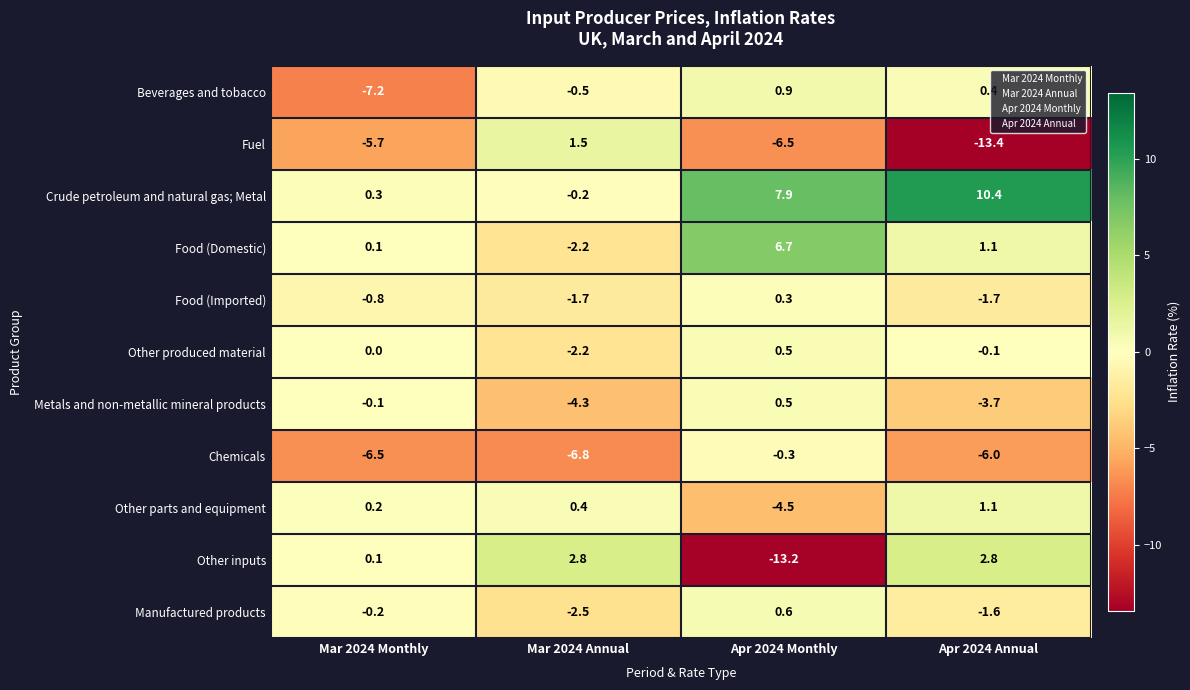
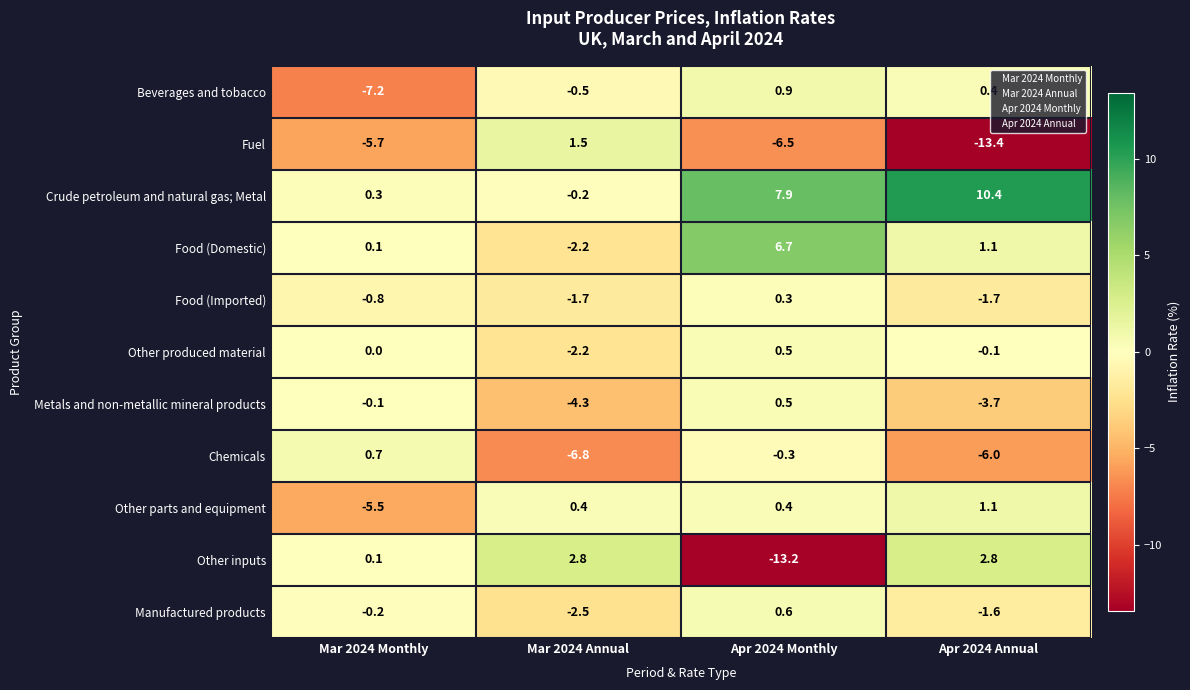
  {
    "Beverages and tobacco": {
      "Mar 2024 Monthly": -7.2,
      "Mar 2024 Annual": -0.5,
      "Apr 2024 Monthly": 0.9
    },
    "Fuel": {
      "Mar 2024 Monthly": -5.7,
      "Mar 2024 Annual": 1.5,
      "Apr 2024 Monthly": -6.5,
      "Apr 2024 Annual": -13.4
    },
    "Crude petroleum and natural gas; Metal": {
      "Mar 2024 Monthly": 0.3,
      "Mar 2024 Annual": -0.2,
      "Apr 2024 Monthly": 7.9,
      "Apr 2024 Annual": 10.4
    },
    "Food (Domestic)": {
      "Mar 2024 Monthly": 0.1,
      "Mar 2024 Annual": -2.2,
      "Apr 2024 Monthly": 6.7,
      "Apr 2024 Annual": 1.1
    },
    "Food (Imported)": {
      "Mar 2024 Monthly": -0.8,
      "Mar 2024 Annual": -1.7,
      "Apr 2024 Monthly": 0.3,
      "Apr 2024 Annual": -1.7
    },
    "Other produced material": {
      "Mar 2024 Monthly": 0.0,
      "Mar 2024 Annual": -2.2,
      "Apr 2024 Monthly": 0.5,
      "Apr 2024 Annual": -0.1
    },
    "Metals and non-metallic mineral products": {
      "Mar 2024 Monthly": -0.1,
      "Mar 2024 Annual": -4.3,
      "Apr 2024 Monthly": 0.5,
      "Apr 2024 Annual": -3.7
    },
    "Chemicals": {
-     "Mar 2024 Monthly": -6.5,
+     "Mar 2024 Monthly": 0.7,
      "Mar 2024 Annual": -6.8,
      "Apr 2024 Monthly": -0.3,
      "Apr 2024 Annual": -6.0
    },
    "Other parts and equipment": {
-     "Mar 2024 Monthly": 0.2,
+     "Mar 2024 Monthly": -5.5,
      "Mar 2024 Annual": 0.4,
-     "Apr 2024 Monthly": -4.5,
+     "Apr 2024 Monthly": 0.4,
      "Apr 2024 Annual": 1.1
    },
    "Other inputs": {
      "Mar 2024 Monthly": 0.1,
      "Mar 2024 Annual": 2.8,
      "Apr 2024 Monthly": -13.2,
      "Apr 2024 Annual": 2.8
    },
    "Manufactured products": {
      "Mar 2024 Monthly": -0.2,
      "Mar 2024 Annual": -2.5,
      "Apr 2024 Monthly": 0.6,
      "Apr 2024 Annual": -1.6
    }
  }
